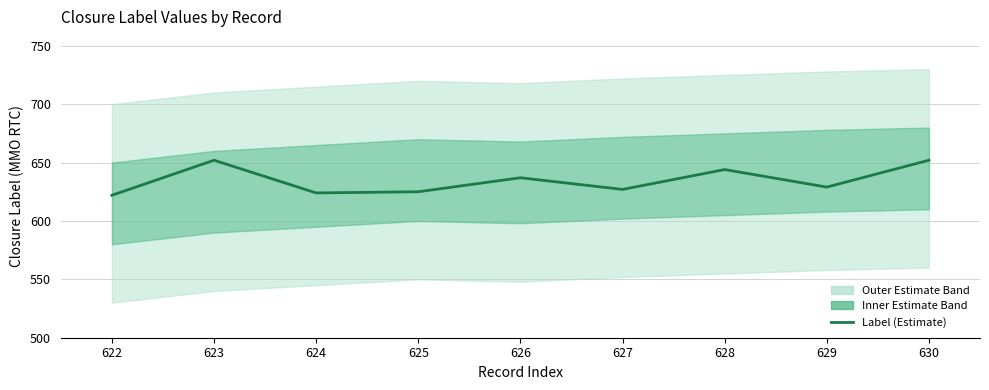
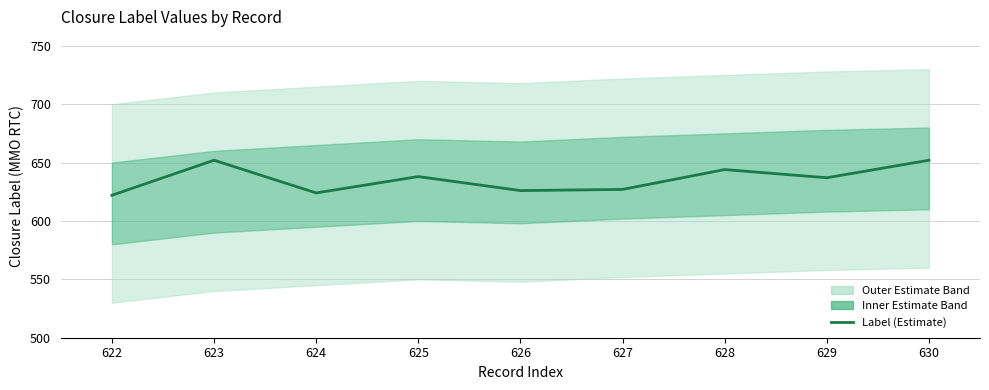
  {
    "Label (Estimate)": {
      "622": 622,
      "623": 652,
      "624": 624,
-     "625": 625,
-     "626": 637,
+     "625": 638,
+     "626": 626,
      "627": 627,
      "628": 644,
-     "629": 629,
+     "629": 637,
      "630": 652
    }
  }
